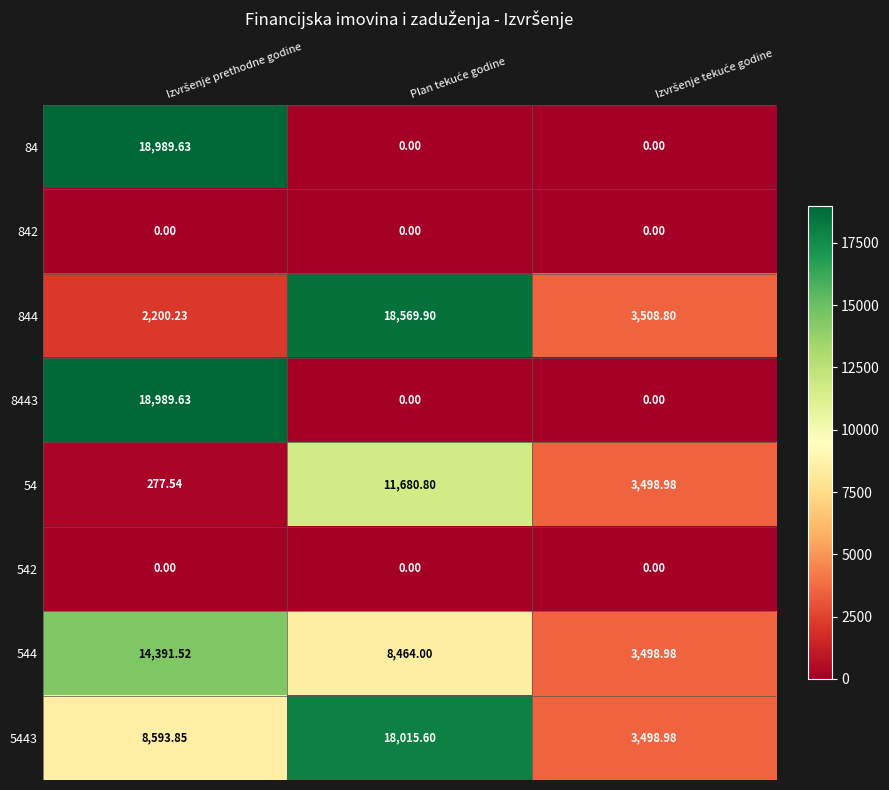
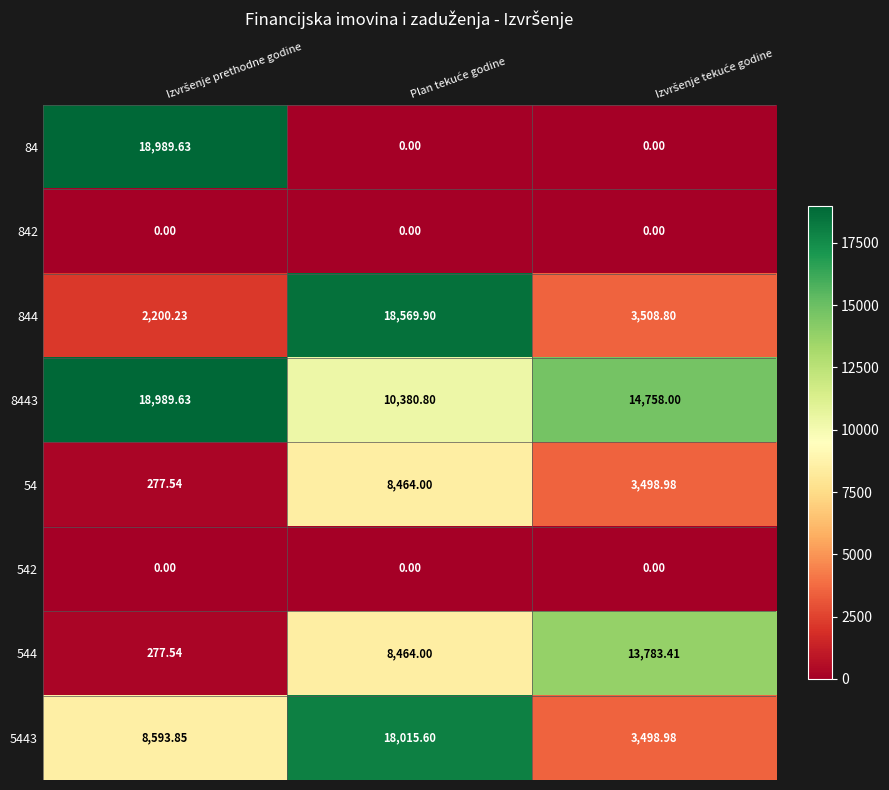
  {
    "84": {
      "Izvršenje prethodne godine": "18,989.63",
      "Plan tekuće godine": "0.00",
      "Izvršenje tekuće godine": "0.00"
    },
    "842": {
      "Izvršenje prethodne godine": "0.00",
      "Plan tekuće godine": "0.00",
      "Izvršenje tekuće godine": "0.00"
    },
    "844": {
      "Izvršenje prethodne godine": "2,200.23",
      "Plan tekuće godine": "18,569.90",
      "Izvršenje tekuće godine": "3,508.80"
    },
    "8443": {
      "Izvršenje prethodne godine": "18,989.63",
-     "Plan tekuće godine": "0.00",
-     "Izvršenje tekuće godine": "0.00"
+     "Plan tekuće godine": "10,380.80",
+     "Izvršenje tekuće godine": "14,758.00"
    },
    "54": {
      "Izvršenje prethodne godine": "277.54",
-     "Plan tekuće godine": "11,680.80",
+     "Plan tekuće godine": "8,464.00",
      "Izvršenje tekuće godine": "3,498.98"
    },
    "542": {
      "Izvršenje prethodne godine": "0.00",
      "Plan tekuće godine": "0.00",
      "Izvršenje tekuće godine": "0.00"
    },
    "544": {
-     "Izvršenje prethodne godine": "14,391.52",
+     "Izvršenje prethodne godine": "277.54",
      "Plan tekuće godine": "8,464.00",
-     "Izvršenje tekuće godine": "3,498.98"
+     "Izvršenje tekuće godine": "13,783.41"
    },
    "5443": {
      "Izvršenje prethodne godine": "8,593.85",
      "Plan tekuće godine": "18,015.60",
      "Izvršenje tekuće godine": "3,498.98"
    }
  }
